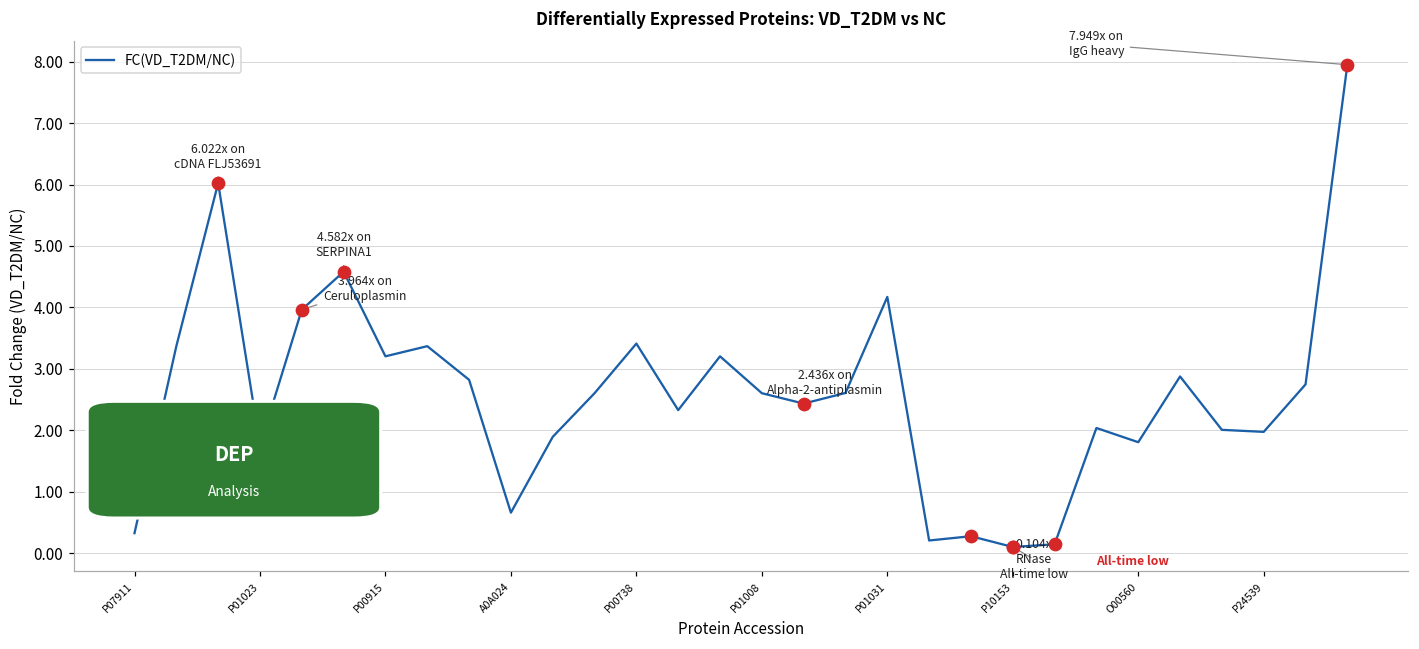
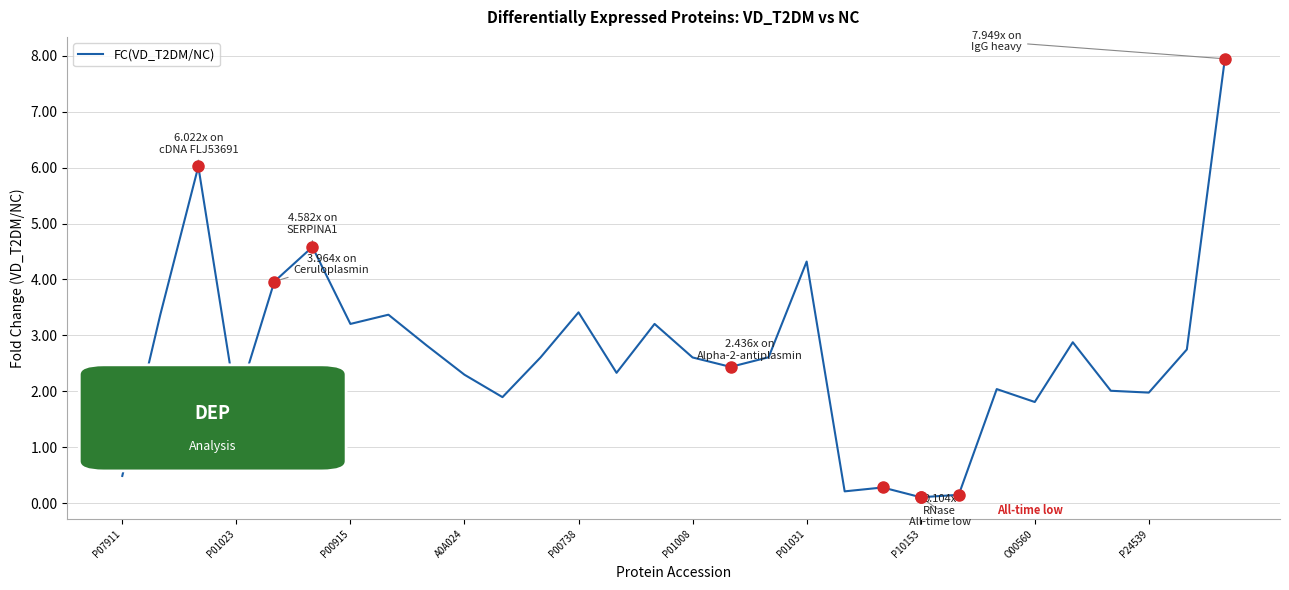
  {
    "FC(VD_T2DM/NC)": {
-     "P07911": 0.3,
-     "A0A024": 0.7,
+     "P07911": 0.5,
+     "A0A024": 2.3,
      "P00738": 3.4,
-     "P01031": 4.2,
+     "P01031": 4.3,
      "O00560": 1.8,
      "P24539": 2.0
    }
  }
